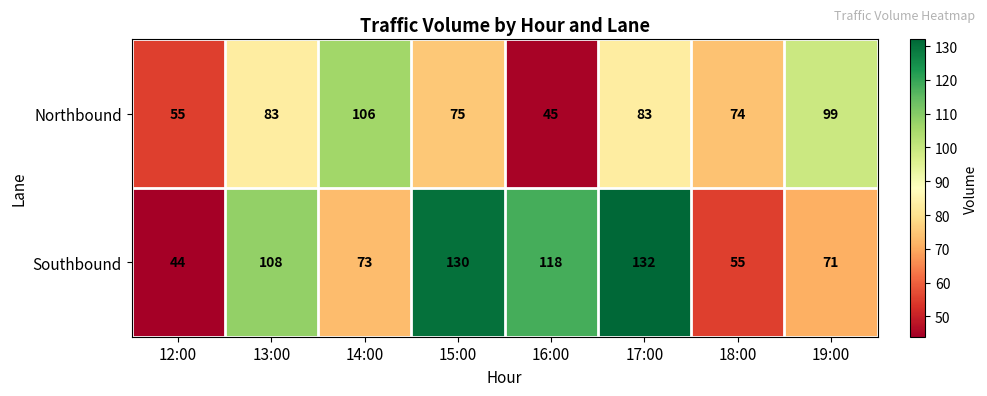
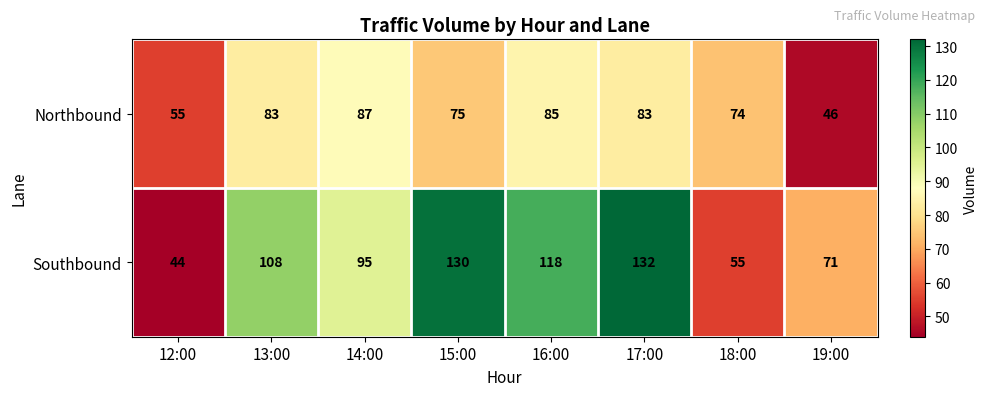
  {
    "Northbound": {
      "12:00": 55,
      "13:00": 83,
-     "14:00": 106,
+     "14:00": 87,
      "15:00": 75,
-     "16:00": 45,
+     "16:00": 85,
      "17:00": 83,
      "18:00": 74,
-     "19:00": 99
+     "19:00": 46
    },
    "Southbound": {
      "12:00": 44,
      "13:00": 108,
-     "14:00": 73,
+     "14:00": 95,
      "15:00": 130,
      "16:00": 118,
      "17:00": 132,
      "18:00": 55,
      "19:00": 71
    }
  }
